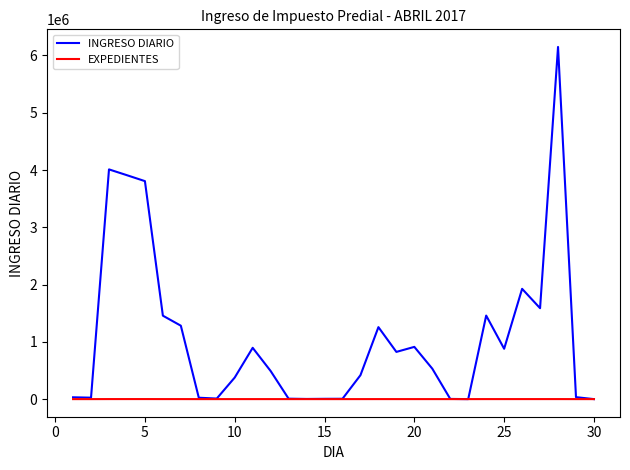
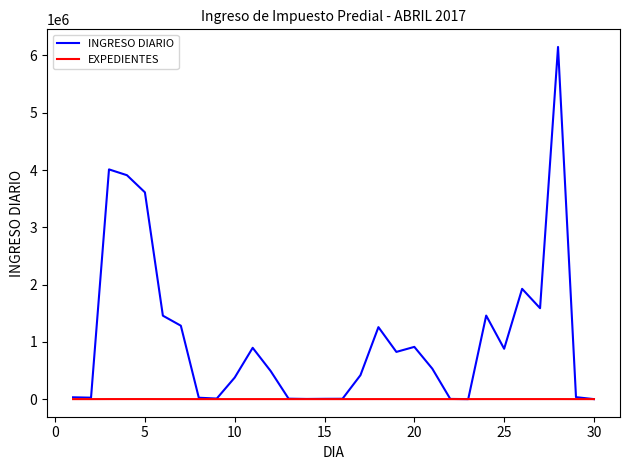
  {
    "INGRESO DIARIO": {
-     "5": 3800000,
+     "5": 3600000,
      "10": 400000,
      "20": 900000,
      "25": 900000
    },
    "EXPEDIENTES": {
      "5": 0,
      "10": 0,
      "20": 0,
      "25": 0
    }
  }
